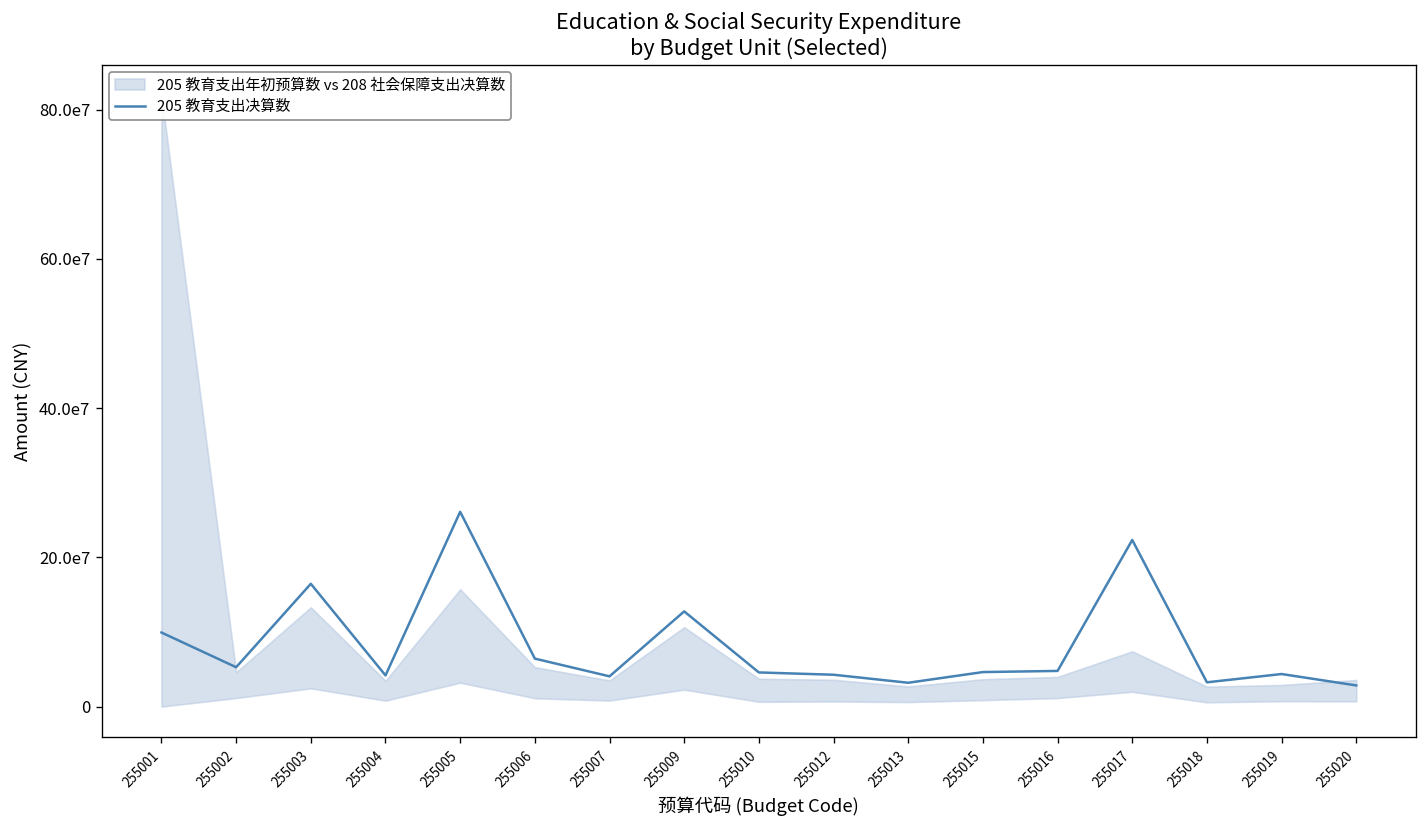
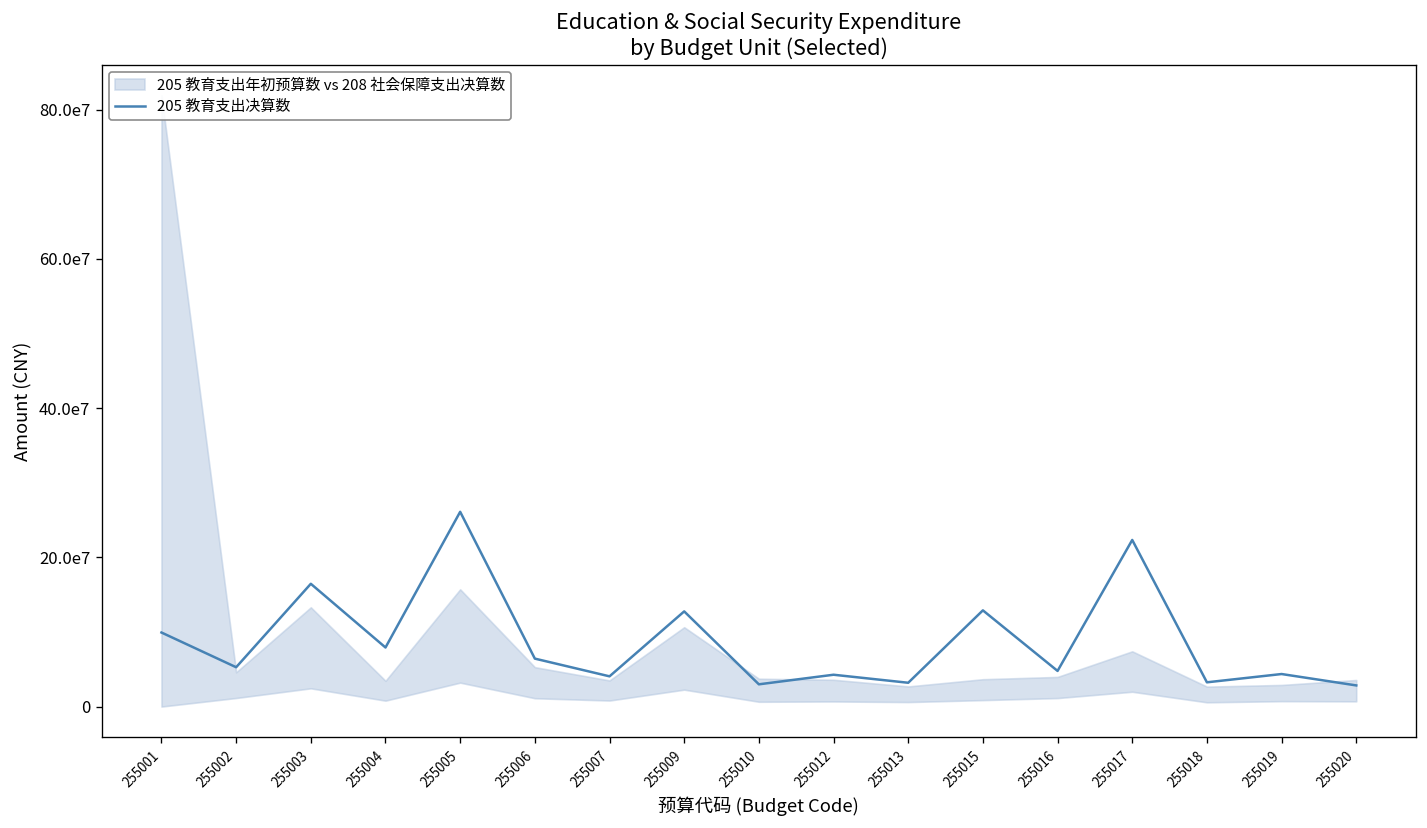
  {
    "205 教育支出决算数": {
      "255001": 100000000,
      "255002": 50000000,
      "255003": 160000000,
-     "255004": 40000000,
+     "255004": 80000000,
      "255005": 260000000,
      "255006": 60000000,
      "255007": 40000000,
      "255009": 130000000,
-     "255010": 50000000,
+     "255010": 30000000,
      "255012": 40000000,
      "255013": 30000000,
-     "255015": 50000000,
+     "255015": 130000000,
      "255016": 50000000,
      "255017": 220000000,
      "255018": 30000000,
      "255019": 40000000,
      "255020": 30000000
    }
  }
